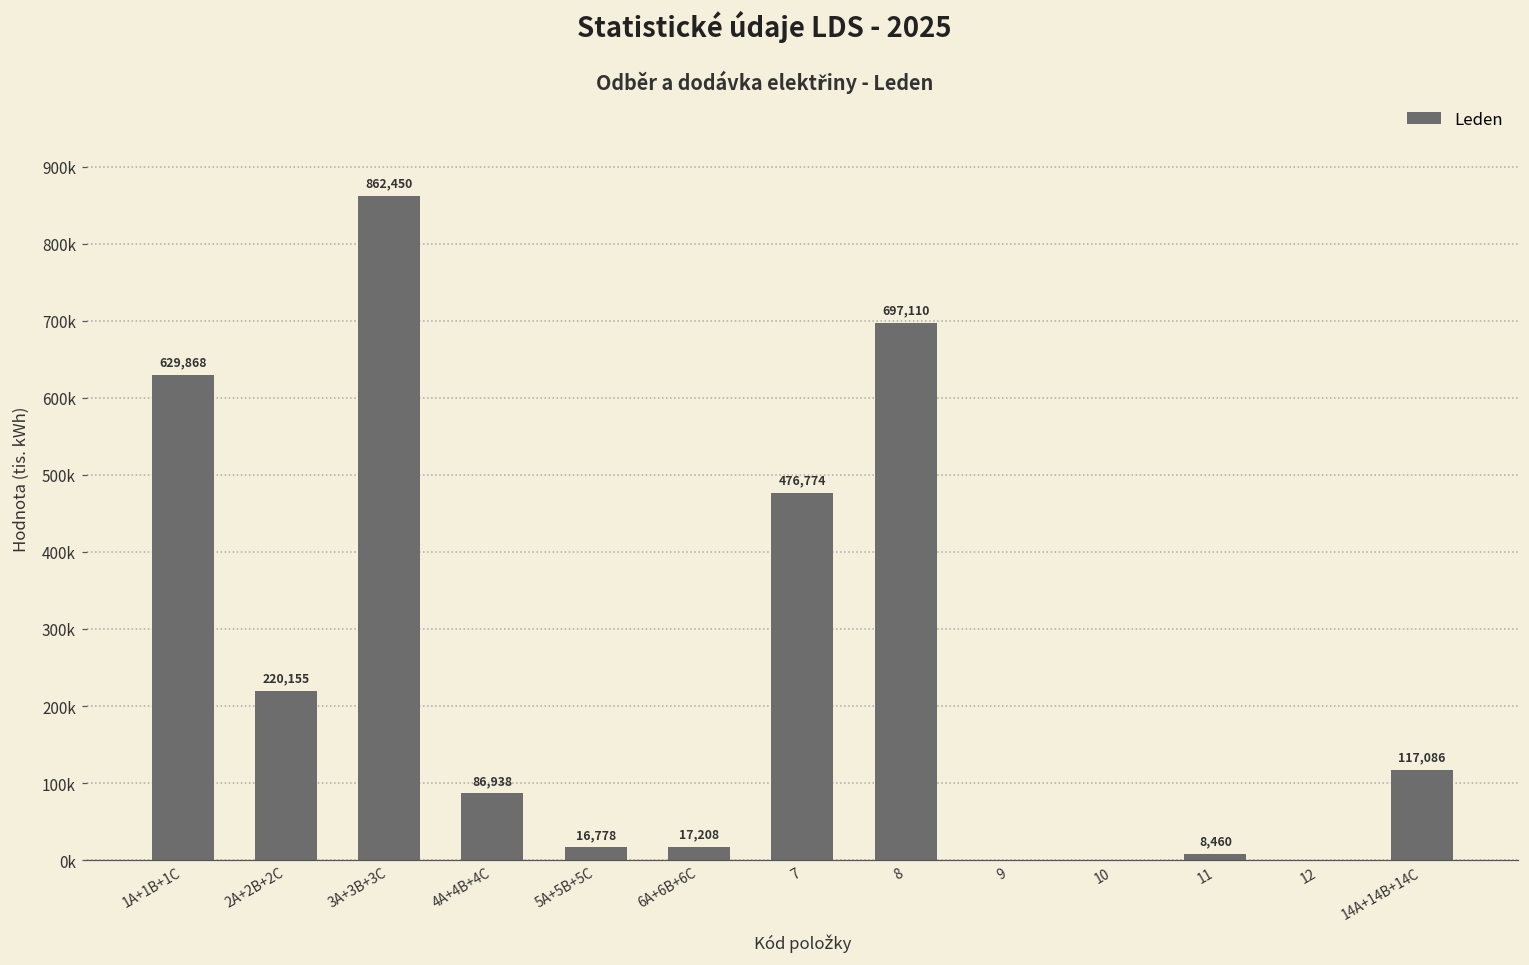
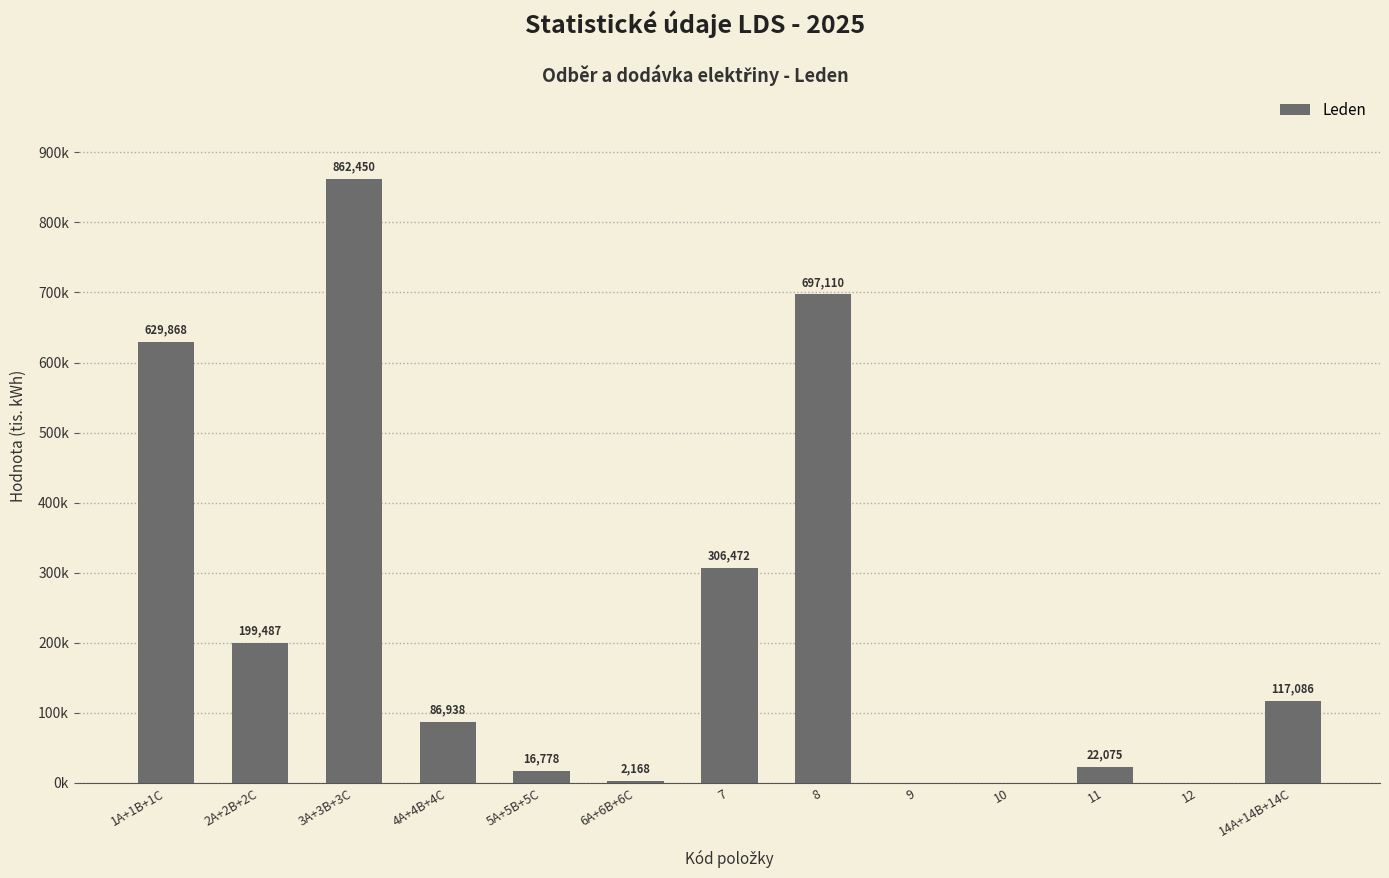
  {
    "1A+1B+1C": "629,868",
-   "2A+2B+2C": "220,155",
+   "2A+2B+2C": "199,487",
    "3A+3B+3C": "862,450",
    "4A+4B+4C": "86,938",
    "5A+5B+5C": "16,778",
-   "6A+6B+6C": "17,208",
-   "7": "476,774",
+   "6A+6B+6C": "2,168",
+   "7": "306,472",
    "8": "697,110",
-   "11": "8,460",
+   "11": "22,075",
    "14A+14B+14C": "117,086"
  }
